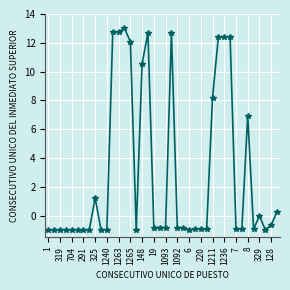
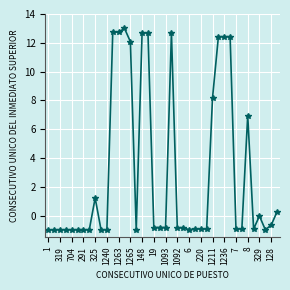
  {
    "319": -1.0,
    "704": -1.0,
    "291": -1.0,
    "325": 1.2,
    "1240": -1.0,
    "1263": 12.7,
    "1265": 12.1,
-   "148": 10.6,
+   "148": 12.7,
    "1093": -0.8,
    "1092": -0.8,
    "6": -1.0,
    "220": -0.9,
    "1211": 8.2,
    "1236": 12.4,
    "8": 6.9,
    "329": 0.0,
    "128": -0.7
  }
